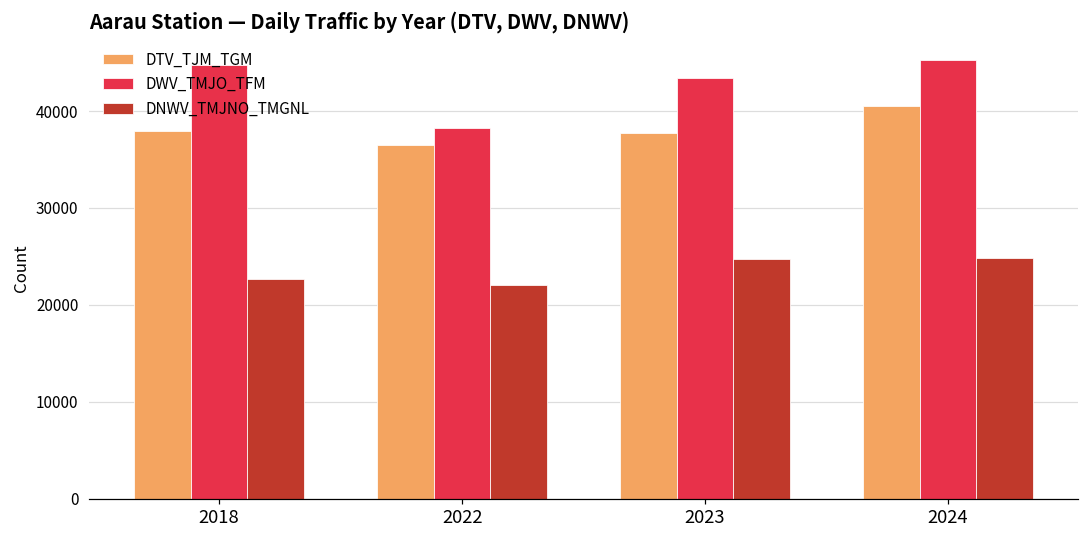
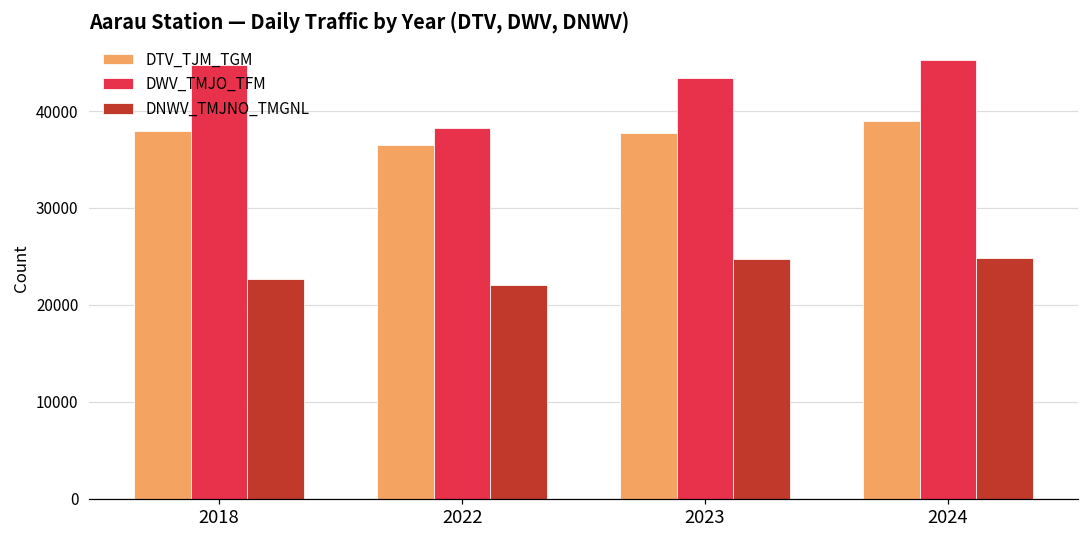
  {
    "DTV_TJM_TGM": {
      "2018": 38000,
      "2022": 37000,
      "2023": 38000,
-     "2024": 41000
+     "2024": 39000
    }
  }
